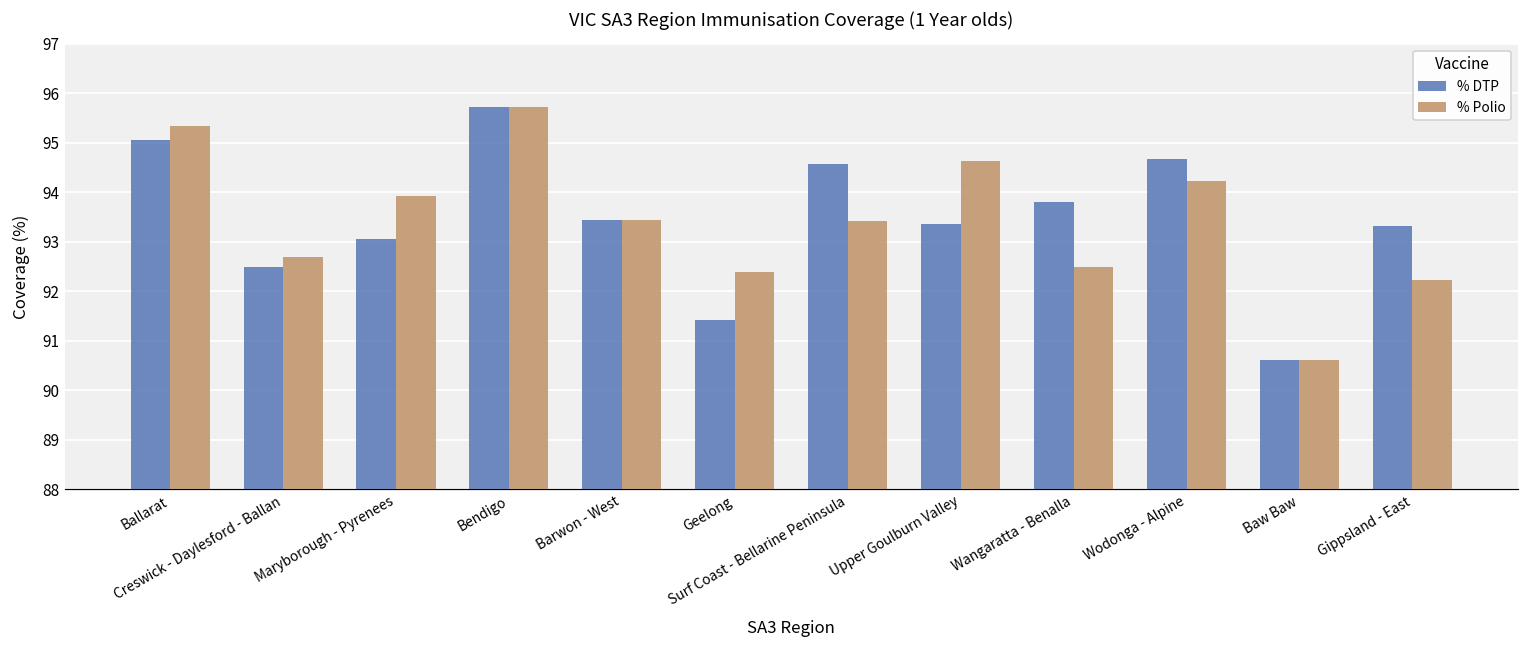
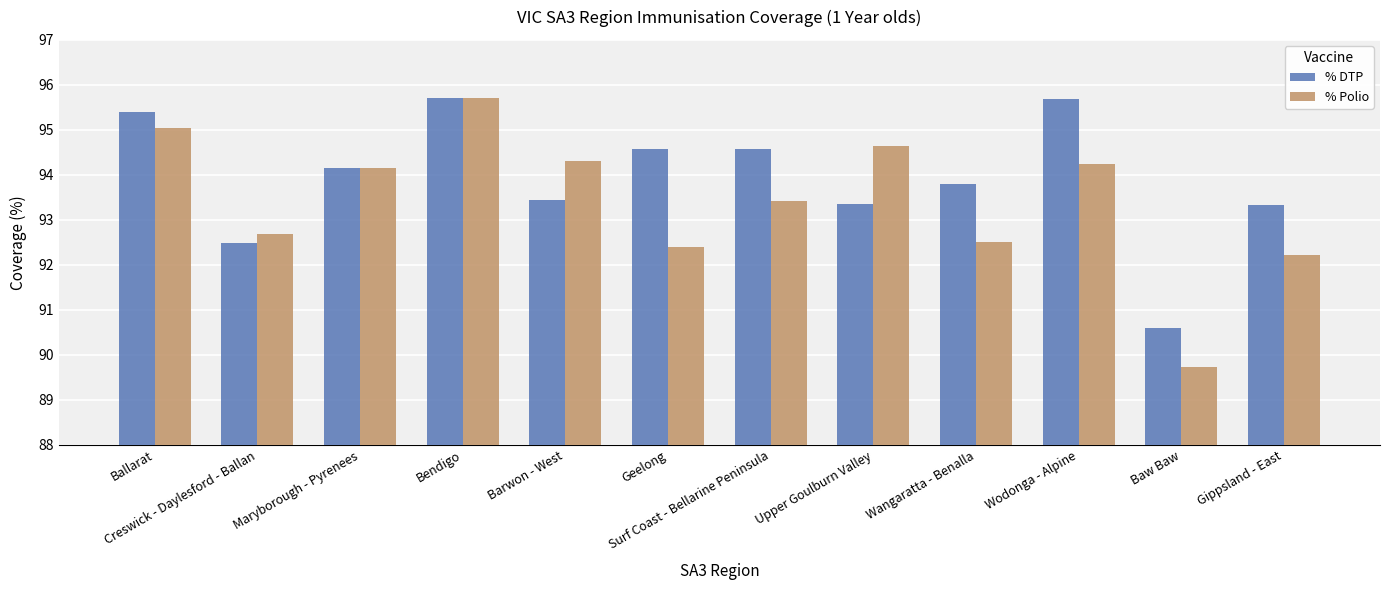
  {
    "% DTP": {
-     "Ballarat": 95.0,
+     "Ballarat": 95.4,
      "Creswick - Daylesford - Ballan": 92.5,
-     "Maryborough - Pyrenees": 93.0,
+     "Maryborough - Pyrenees": 94.1,
      "Bendigo": 95.7,
      "Barwon - West": 93.4,
-     "Geelong": 91.4,
+     "Geelong": 94.6,
      "Surf Coast - Bellarine Peninsula": 94.6,
      "Upper Goulburn Valley": 93.4,
      "Wangaratta - Benalla": 93.8,
-     "Wodonga - Alpine": 94.7,
+     "Wodonga - Alpine": 95.7,
      "Baw Baw": 90.6,
      "Gippsland - East": 93.3
    },
    "% Polio": {
-     "Ballarat": 95.3,
+     "Ballarat": 95.0,
      "Creswick - Daylesford - Ballan": 92.7,
-     "Maryborough - Pyrenees": 93.9,
+     "Maryborough - Pyrenees": 94.1,
      "Bendigo": 95.7,
-     "Barwon - West": 93.4,
+     "Barwon - West": 94.3,
      "Geelong": 92.4,
      "Surf Coast - Bellarine Peninsula": 93.4,
      "Upper Goulburn Valley": 94.6,
      "Wangaratta - Benalla": 92.5,
      "Wodonga - Alpine": 94.2,
-     "Baw Baw": 90.6,
+     "Baw Baw": 89.7,
      "Gippsland - East": 92.2
    }
  }
